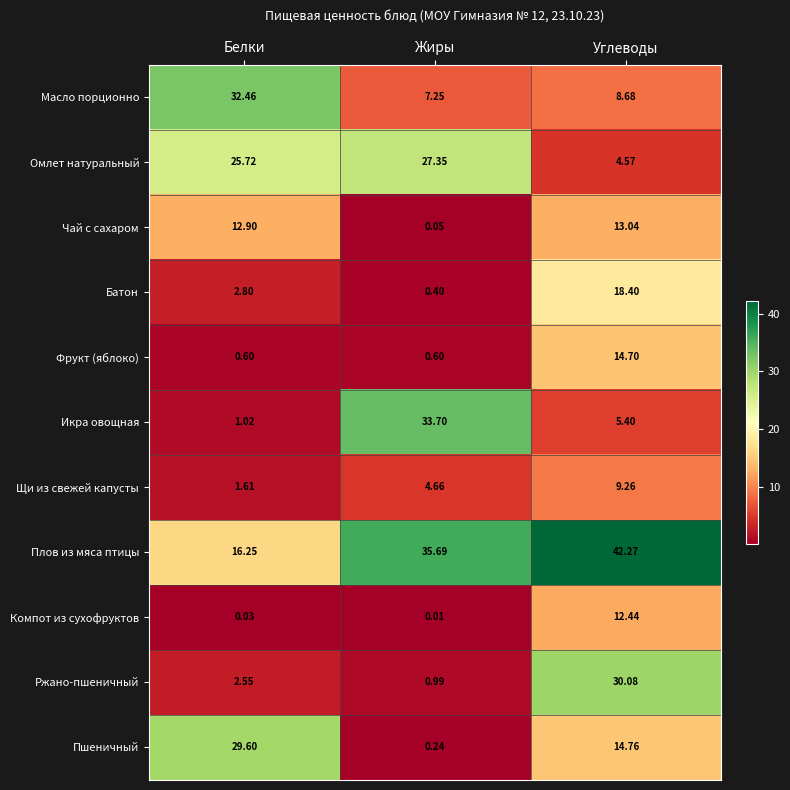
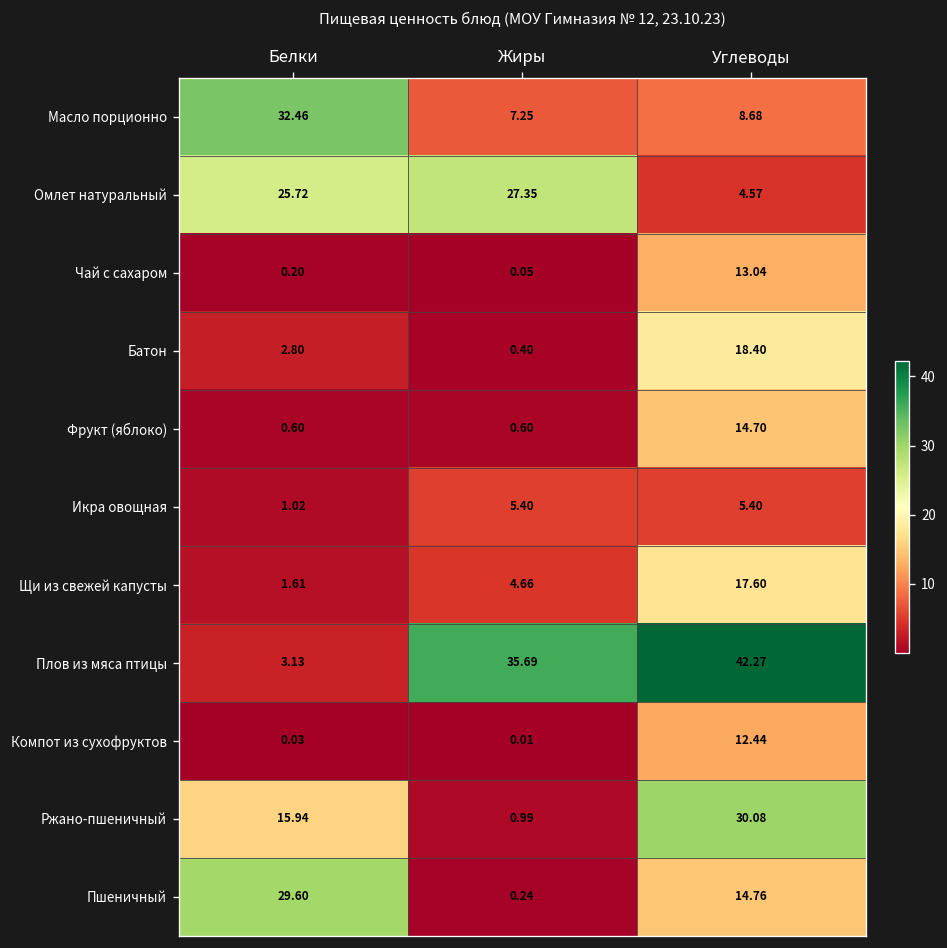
  {
    "Масло порционно": {
      "Белки": 32.46,
      "Жиры": 7.25,
      "Углеводы": 8.68
    },
    "Омлет натуральный": {
      "Белки": 25.72,
      "Жиры": 27.35,
      "Углеводы": 4.57
    },
    "Чай с сахаром": {
-     "Белки": 12.90,
+     "Белки": 0.20,
      "Жиры": 0.05,
      "Углеводы": 13.04
    },
    "Батон": {
      "Белки": 2.80,
      "Жиры": 0.40,
      "Углеводы": 18.40
    },
    "Фрукт (яблоко)": {
      "Белки": 0.60,
      "Жиры": 0.60,
      "Углеводы": 14.70
    },
    "Икра овощная": {
      "Белки": 1.02,
-     "Жиры": 33.70,
+     "Жиры": 5.40,
      "Углеводы": 5.40
    },
    "Щи из свежей капусты": {
      "Белки": 1.61,
      "Жиры": 4.66,
-     "Углеводы": 9.26
+     "Углеводы": 17.60
    },
    "Плов из мяса птицы": {
-     "Белки": 16.25,
+     "Белки": 3.13,
      "Жиры": 35.69,
      "Углеводы": 42.27
    },
    "Компот из сухофруктов": {
      "Белки": 0.03,
      "Жиры": 0.01,
      "Углеводы": 12.44
    },
    "Ржано-пшеничный": {
-     "Белки": 2.55,
+     "Белки": 15.94,
      "Жиры": 0.99,
      "Углеводы": 30.08
    },
    "Пшеничный": {
      "Белки": 29.60,
      "Жиры": 0.24,
      "Углеводы": 14.76
    }
  }
